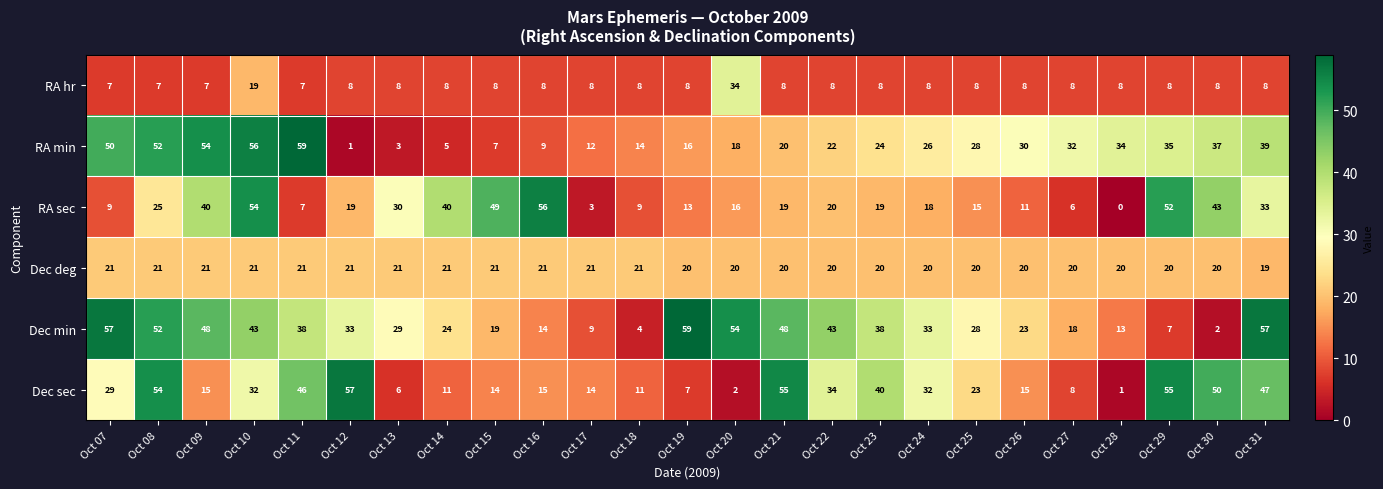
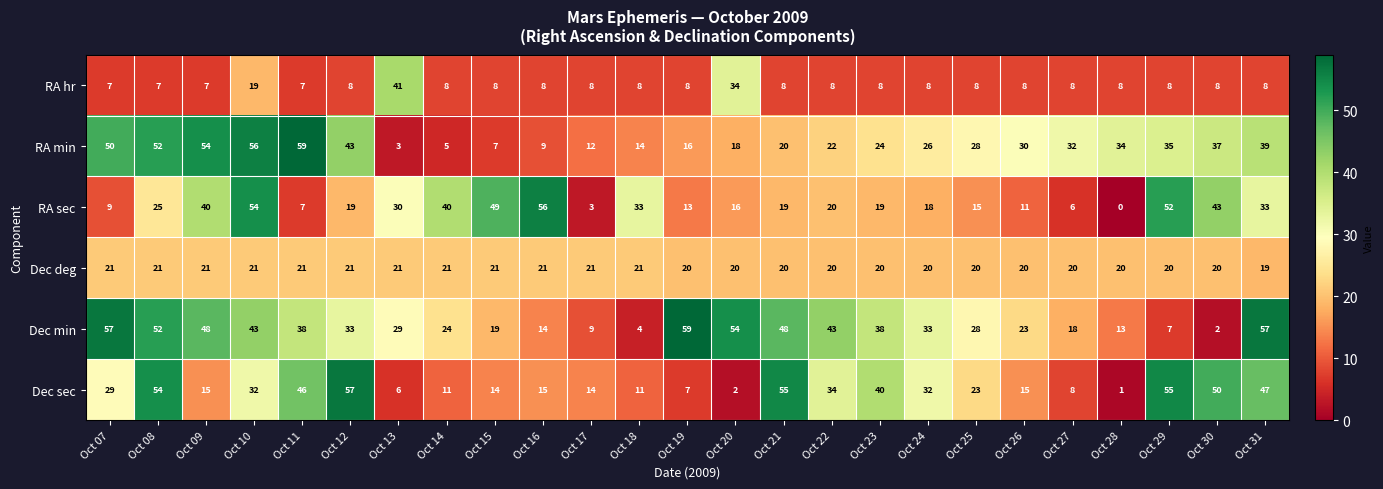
  {
    "RA hr": {
      "Oct 07": 7,
      "Oct 08": 7,
      "Oct 09": 7,
      "Oct 10": 19,
      "Oct 11": 7,
      "Oct 12": 8,
-     "Oct 13": 8,
+     "Oct 13": 41,
      "Oct 14": 8,
      "Oct 15": 8,
      "Oct 16": 8,
      "Oct 17": 8,
      "Oct 18": 8,
      "Oct 19": 8,
      "Oct 20": 34,
      "Oct 21": 8,
      "Oct 22": 8,
      "Oct 23": 8,
      "Oct 24": 8,
      "Oct 25": 8,
      "Oct 26": 8,
      "Oct 27": 8,
      "Oct 28": 8,
      "Oct 29": 8,
      "Oct 30": 8,
      "Oct 31": 8
    },
    "RA min": {
      "Oct 07": 50,
      "Oct 08": 52,
      "Oct 09": 54,
      "Oct 10": 56,
      "Oct 11": 59,
-     "Oct 12": 1,
+     "Oct 12": 43,
      "Oct 13": 3,
      "Oct 14": 5,
      "Oct 15": 7,
      "Oct 16": 9,
      "Oct 17": 12,
      "Oct 18": 14,
      "Oct 19": 16,
      "Oct 20": 18,
      "Oct 21": 20,
      "Oct 22": 22,
      "Oct 23": 24,
      "Oct 24": 26,
      "Oct 25": 28,
      "Oct 26": 30,
      "Oct 27": 32,
      "Oct 28": 34,
      "Oct 29": 35,
      "Oct 30": 37,
      "Oct 31": 39
    },
    "RA sec": {
      "Oct 07": 9,
      "Oct 08": 25,
      "Oct 09": 40,
      "Oct 10": 54,
      "Oct 11": 7,
      "Oct 12": 19,
      "Oct 13": 30,
      "Oct 14": 40,
      "Oct 15": 49,
      "Oct 16": 56,
      "Oct 17": 3,
-     "Oct 18": 9,
+     "Oct 18": 33,
      "Oct 19": 13,
      "Oct 20": 16,
      "Oct 21": 19,
      "Oct 22": 20,
      "Oct 23": 19,
      "Oct 24": 18,
      "Oct 25": 15,
      "Oct 26": 11,
      "Oct 27": 6,
      "Oct 28": 0,
      "Oct 29": 52,
      "Oct 30": 43,
      "Oct 31": 33
    },
    "Dec deg": {
      "Oct 07": 21,
      "Oct 08": 21,
      "Oct 09": 21,
      "Oct 10": 21,
      "Oct 11": 21,
      "Oct 12": 21,
      "Oct 13": 21,
      "Oct 14": 21,
      "Oct 15": 21,
      "Oct 16": 21,
      "Oct 17": 21,
      "Oct 18": 21,
      "Oct 19": 20,
      "Oct 20": 20,
      "Oct 21": 20,
      "Oct 22": 20,
      "Oct 23": 20,
      "Oct 24": 20,
      "Oct 25": 20,
      "Oct 26": 20,
      "Oct 27": 20,
      "Oct 28": 20,
      "Oct 29": 20,
      "Oct 30": 20,
      "Oct 31": 19
    },
    "Dec min": {
      "Oct 07": 57,
      "Oct 08": 52,
      "Oct 09": 48,
      "Oct 10": 43,
      "Oct 11": 38,
      "Oct 12": 33,
      "Oct 13": 29,
      "Oct 14": 24,
      "Oct 15": 19,
      "Oct 16": 14,
      "Oct 17": 9,
      "Oct 18": 4,
      "Oct 19": 59,
      "Oct 20": 54,
      "Oct 21": 48,
      "Oct 22": 43,
      "Oct 23": 38,
      "Oct 24": 33,
      "Oct 25": 28,
      "Oct 26": 23,
      "Oct 27": 18,
      "Oct 28": 13,
      "Oct 29": 7,
      "Oct 30": 2,
      "Oct 31": 57
    },
    "Dec sec": {
      "Oct 07": 29,
      "Oct 08": 54,
      "Oct 09": 15,
      "Oct 10": 32,
      "Oct 11": 46,
      "Oct 12": 57,
      "Oct 13": 6,
      "Oct 14": 11,
      "Oct 15": 14,
      "Oct 16": 15,
      "Oct 17": 14,
      "Oct 18": 11,
      "Oct 19": 7,
      "Oct 20": 2,
      "Oct 21": 55,
      "Oct 22": 34,
      "Oct 23": 40,
      "Oct 24": 32,
      "Oct 25": 23,
      "Oct 26": 15,
      "Oct 27": 8,
      "Oct 28": 1,
      "Oct 29": 55,
      "Oct 30": 50,
      "Oct 31": 47
    }
  }
